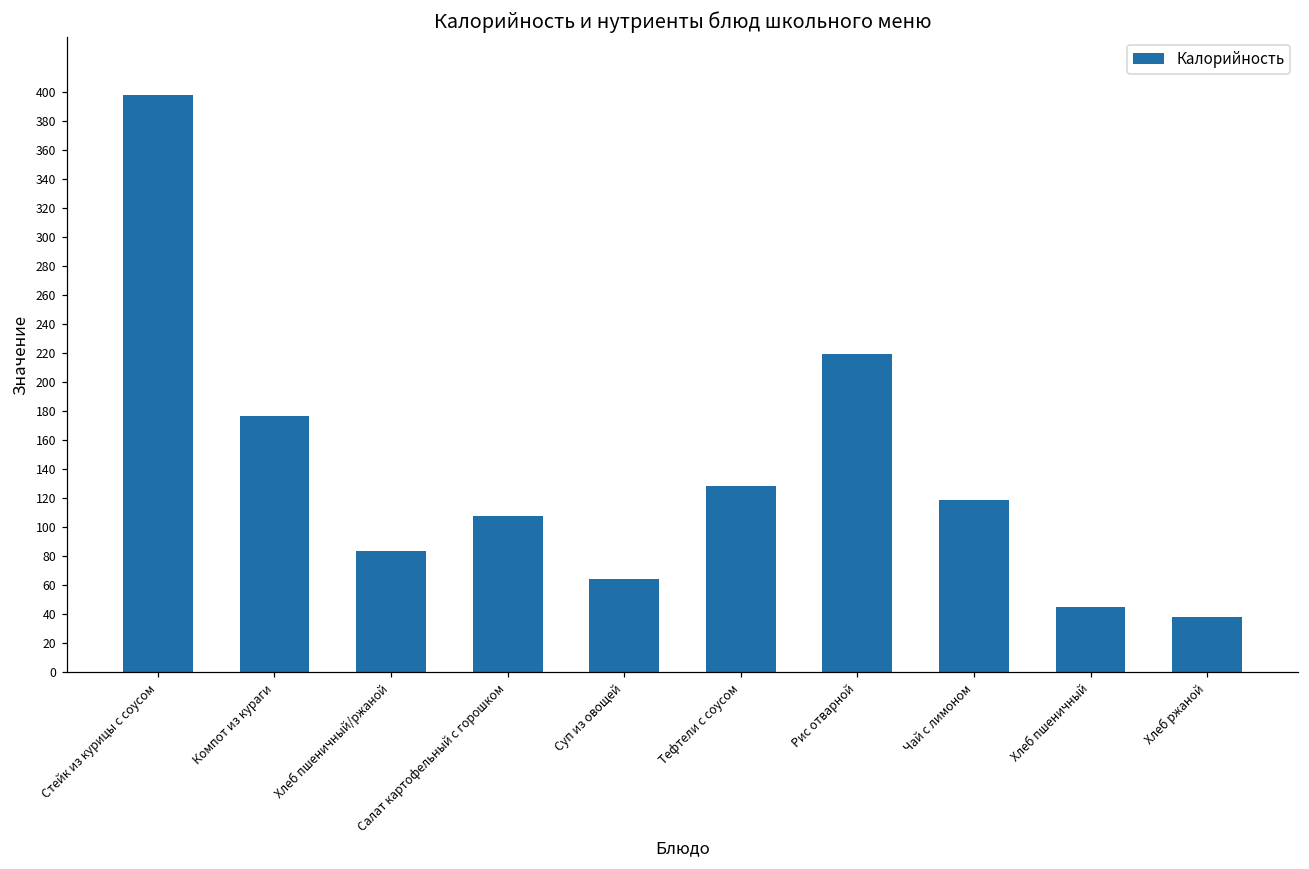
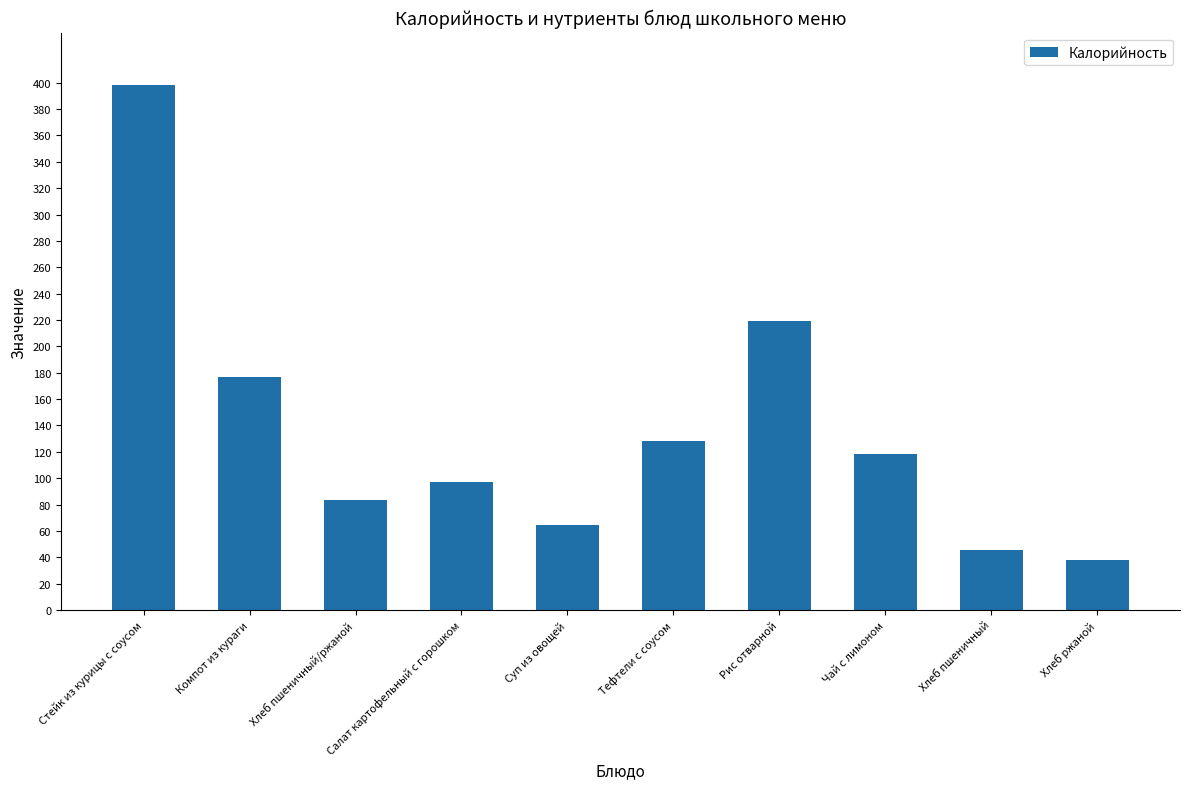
  {
    "Стейк из курицы с соусом": 398,
    "Компот из кураги": 176,
    "Хлеб пшеничный/ржаной": 83,
-   "Салат картофельный с горошком": 108,
+   "Салат картофельный с горошком": 97,
    "Суп из овощей": 64,
    "Тефтели с соусом": 128,
    "Рис отварной": 219,
    "Чай с лимоном": 119,
    "Хлеб пшеничный": 45,
    "Хлеб ржаной": 38
  }
